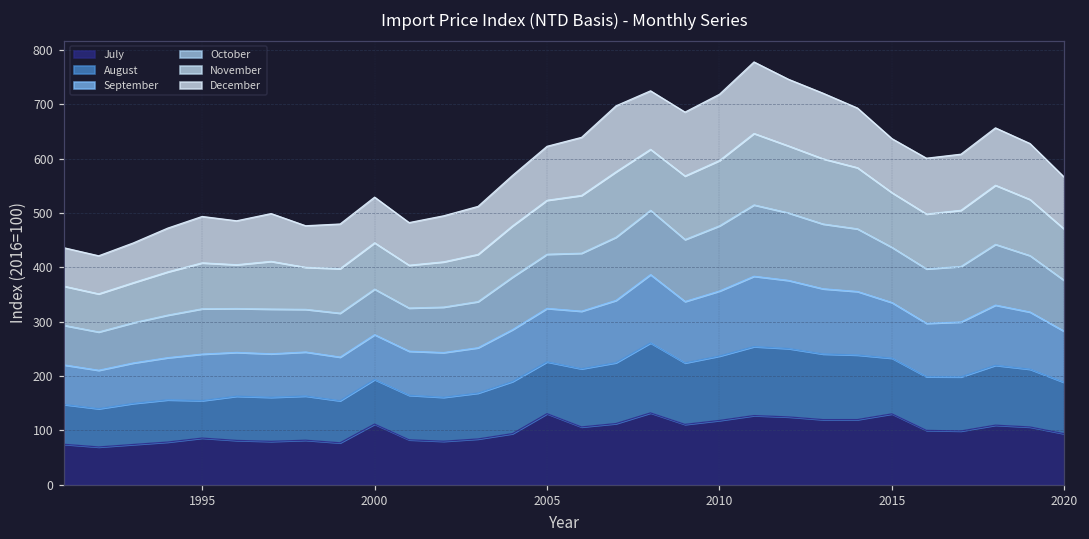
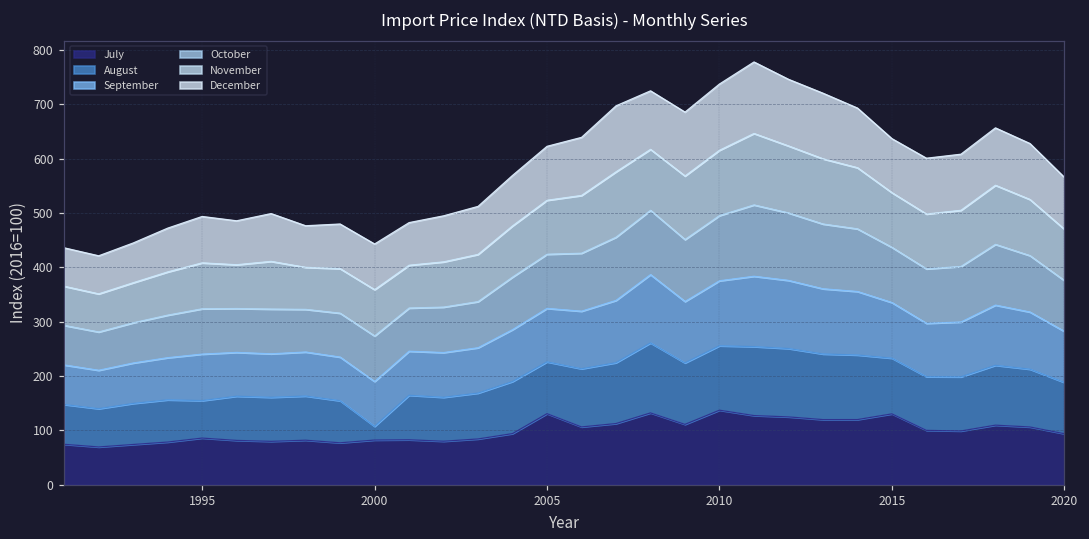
  {
    "July": {
      "1995": 90,
-     "2000": 110,
+     "2000": 80,
      "2005": 130,
-     "2010": 120,
+     "2010": 140,
      "2015": 130,
      "2020": 90
    },
    "August": {
      "1995": 70,
-     "2000": 80,
+     "2000": 30,
      "2005": 100,
      "2010": 120,
      "2015": 100,
      "2020": 90
    }
  }
